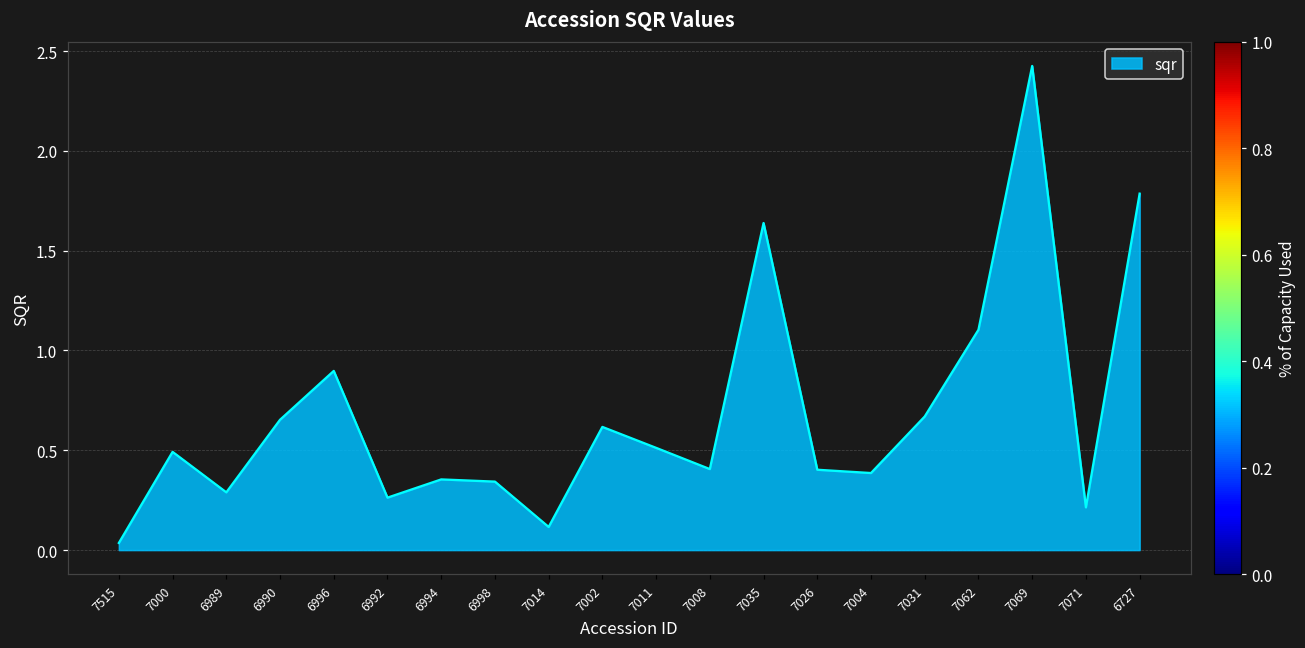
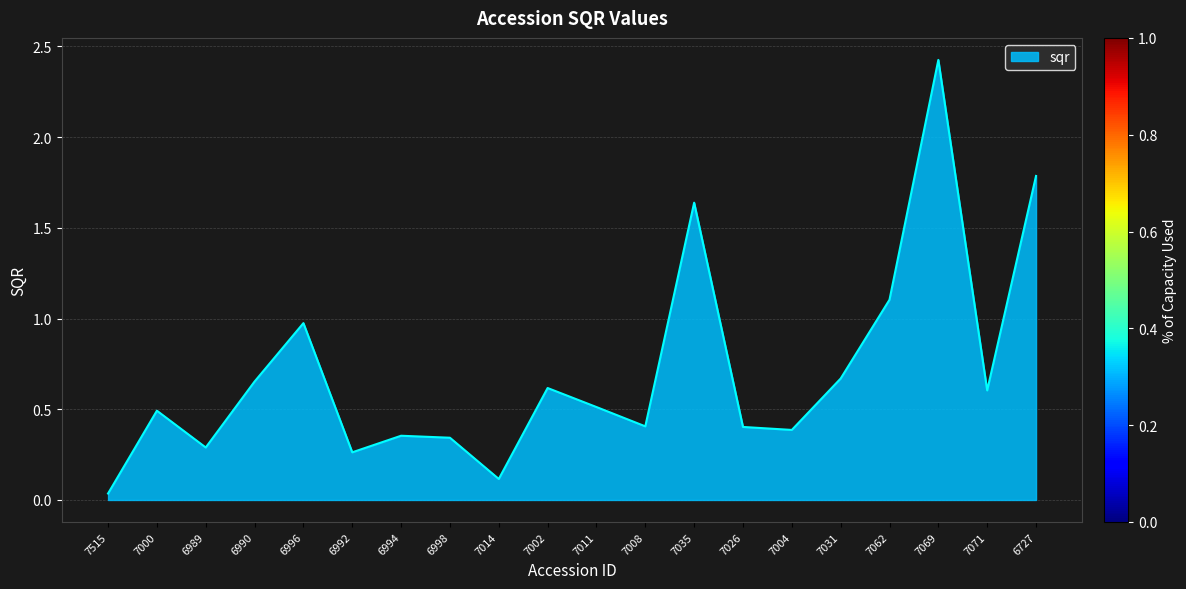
  {
    "7515": 0.04,
    "7000": 0.49,
    "6989": 0.29,
    "6990": 0.65,
-   "6996": 0.90,
+   "6996": 0.97,
    "6992": 0.26,
    "6994": 0.35,
    "6998": 0.34,
    "7014": 0.12,
    "7002": 0.62,
    "7011": 0.51,
    "7008": 0.41,
    "7035": 1.64,
    "7026": 0.40,
    "7004": 0.39,
    "7031": 0.67,
    "7062": 1.10,
    "7069": 2.43,
-   "7071": 0.21,
+   "7071": 0.60,
    "6727": 1.79
  }
